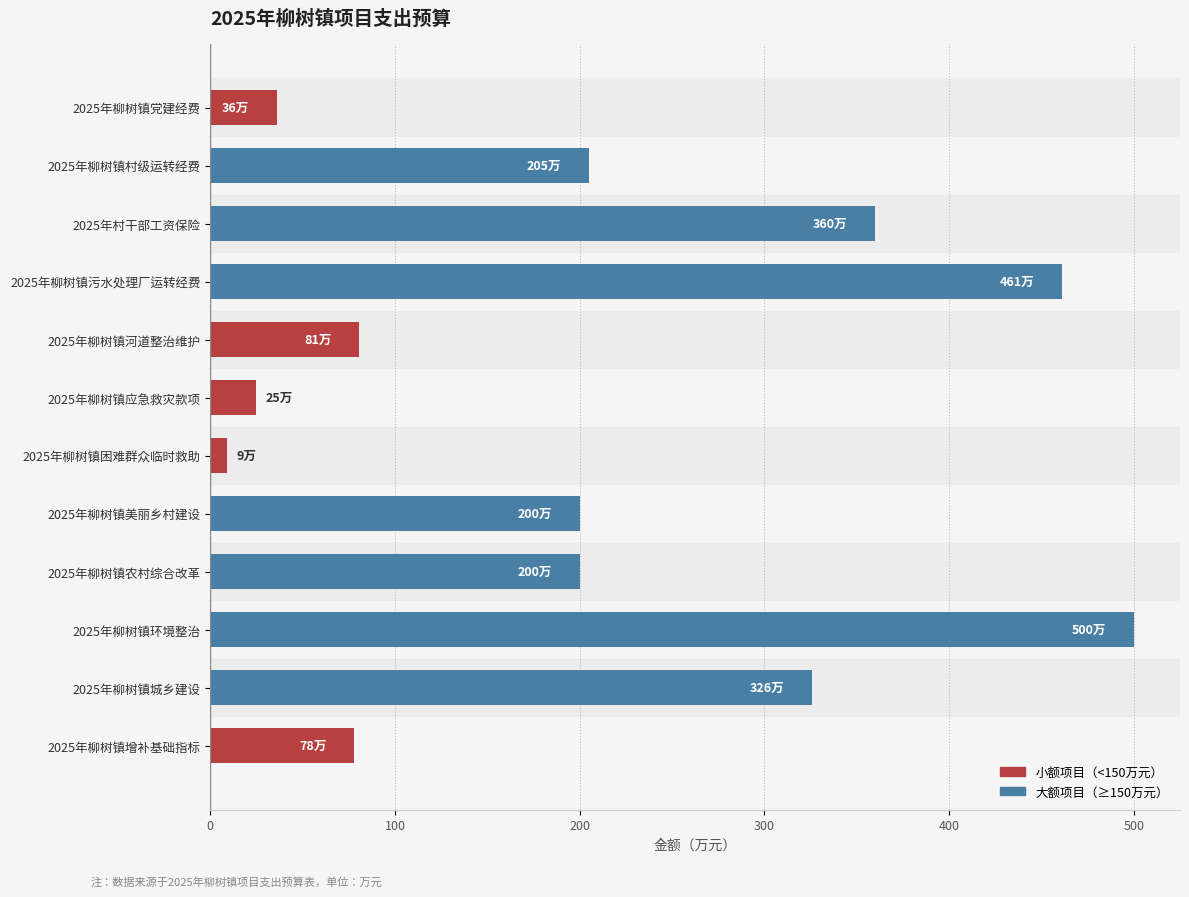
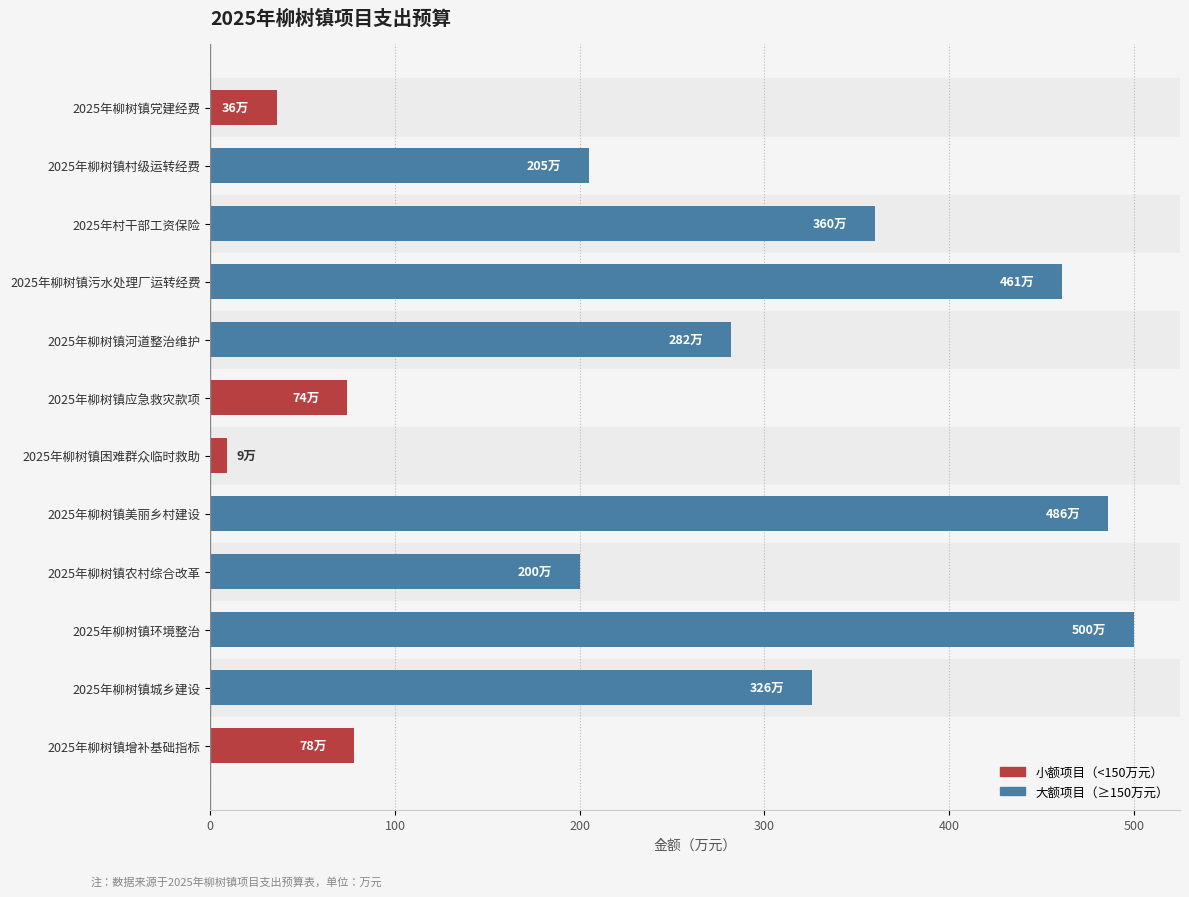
  {
    "2025年柳树镇党建经费": "36万",
    "2025年柳树镇村级运转经费": "205万",
    "2025年村干部工资保险": "360万",
    "2025年柳树镇污水处理厂运转经费": "461万",
-   "2025年柳树镇河道整治维护": "81万",
-   "2025年柳树镇应急救灾款项": "25万",
+   "2025年柳树镇河道整治维护": "282万",
+   "2025年柳树镇应急救灾款项": "74万",
    "2025年柳树镇困难群众临时救助": "9万",
-   "2025年柳树镇美丽乡村建设": "200万",
+   "2025年柳树镇美丽乡村建设": "486万",
    "2025年柳树镇农村综合改革": "200万",
    "2025年柳树镇环境整治": "500万",
    "2025年柳树镇城乡建设": "326万",
    "2025年柳树镇增补基础指标": "78万"
  }
